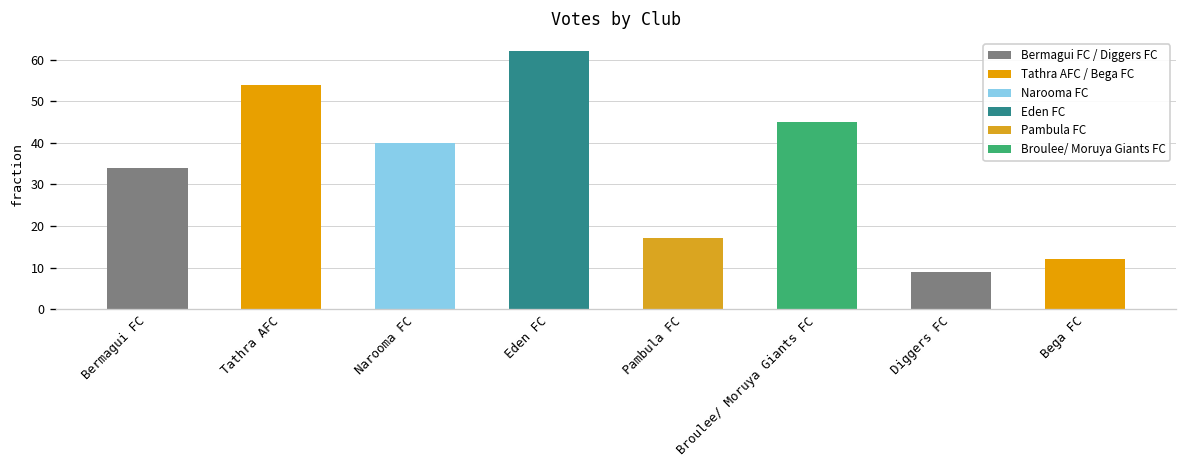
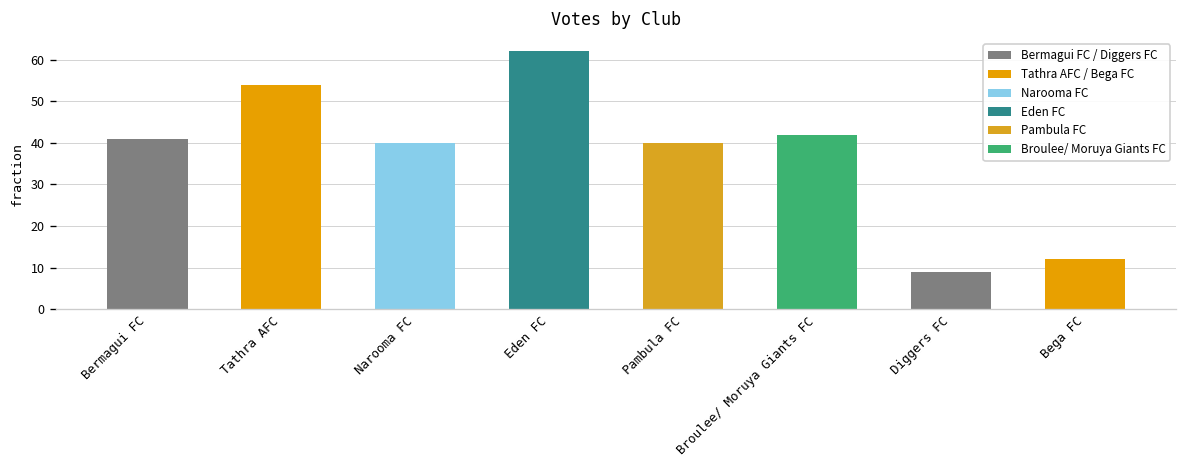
  {
-   "Bermagui FC": 34,
+   "Bermagui FC": 41,
    "Tathra AFC": 54,
    "Narooma FC": 40,
    "Eden FC": 62,
-   "Pambula FC": 17,
-   "Broulee/ Moruya Giants FC": 45,
+   "Pambula FC": 40,
+   "Broulee/ Moruya Giants FC": 42,
    "Diggers FC": 9,
    "Bega FC": 12
  }
